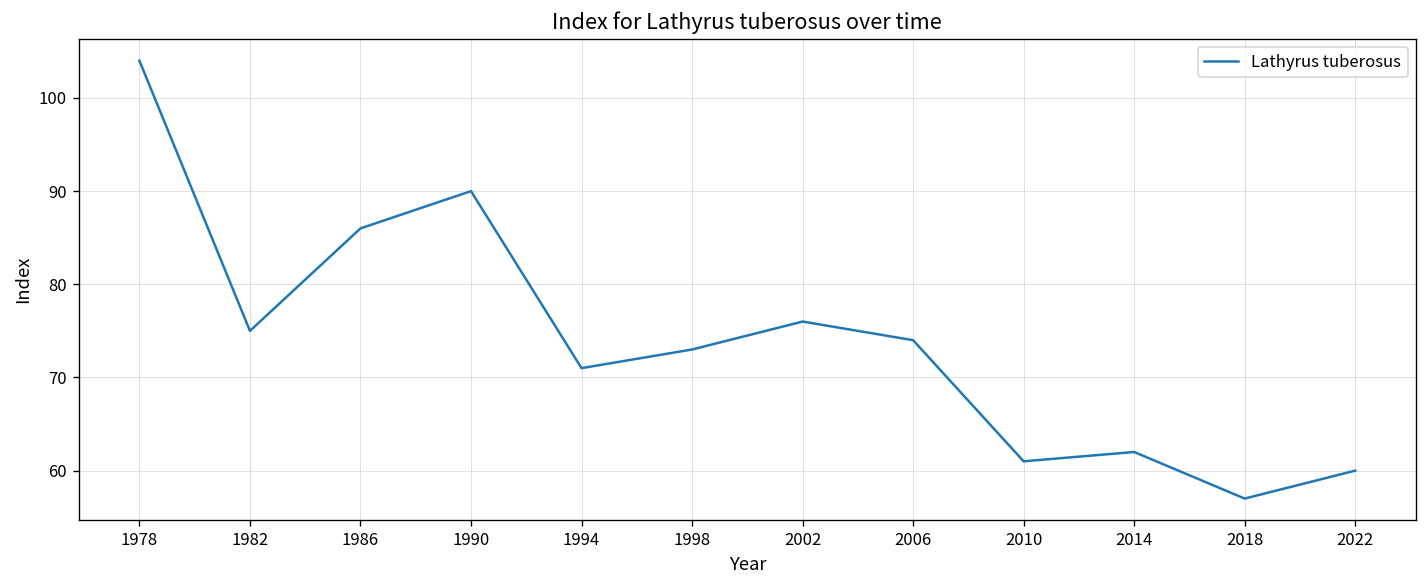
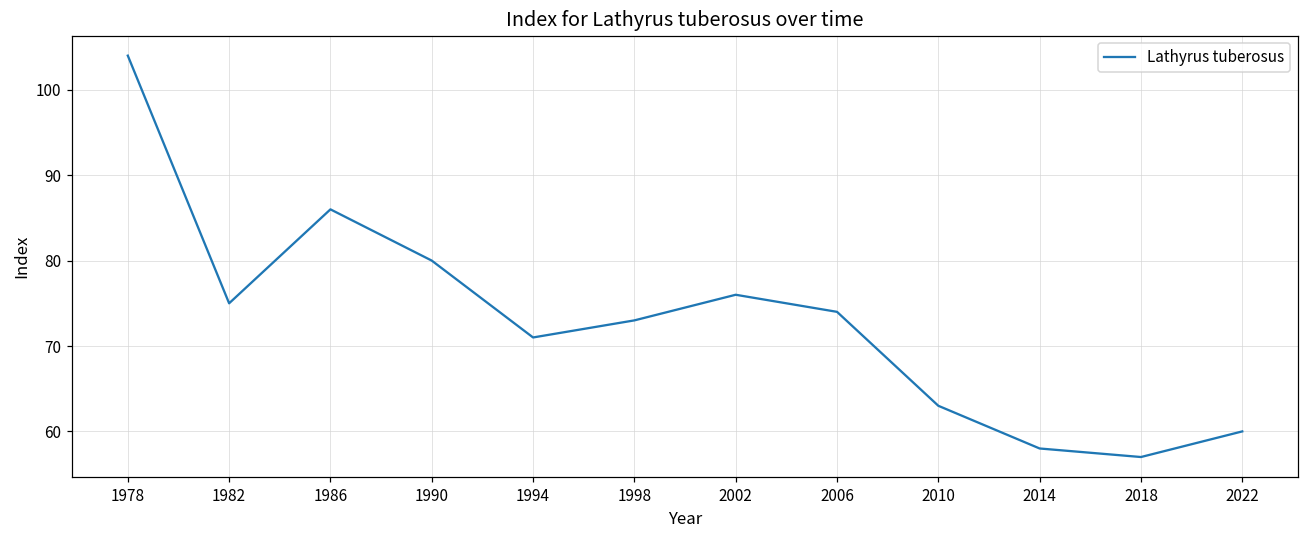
  {
    "1978": 104,
    "1982": 75,
    "1986": 86,
-   "1990": 90,
+   "1990": 80,
    "1994": 71,
    "1998": 73,
    "2002": 76,
    "2006": 74,
-   "2010": 61,
-   "2014": 62,
+   "2010": 63,
+   "2014": 58,
    "2018": 57,
    "2022": 60
  }
